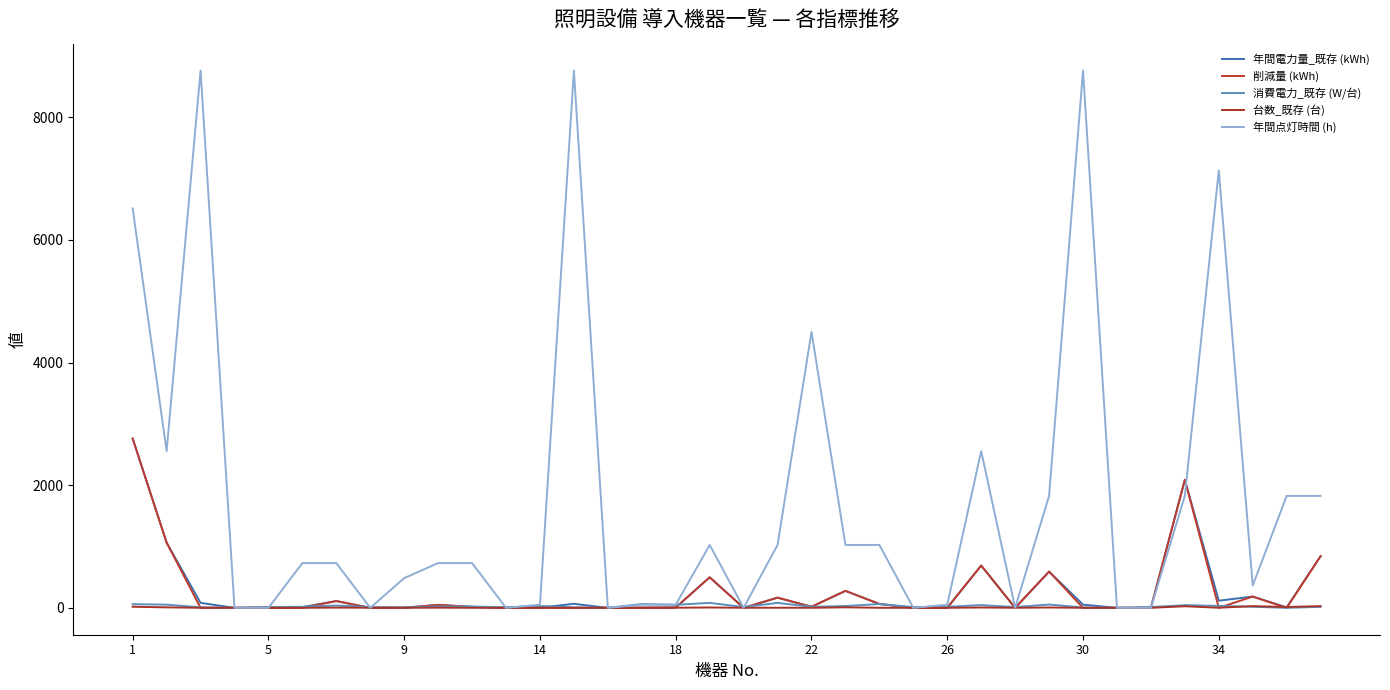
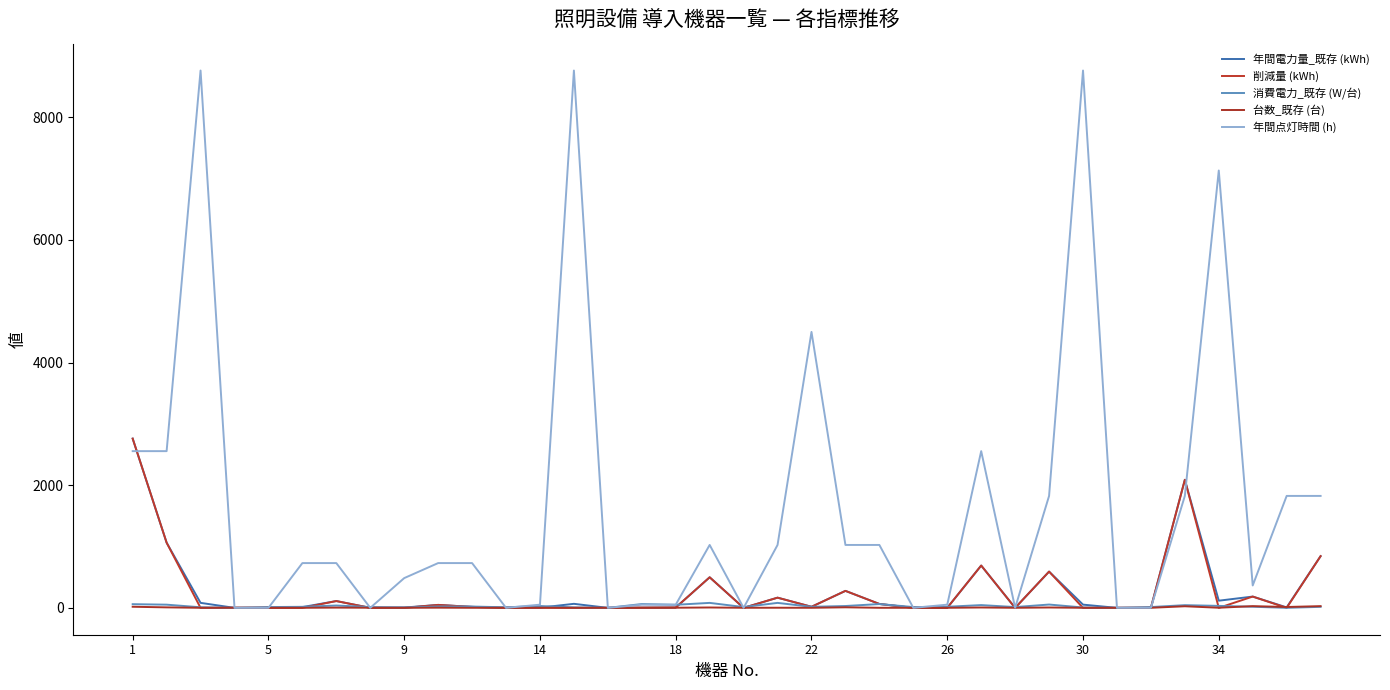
  {
    "年間点灯時間 (h)": {
-     "1": 6500,
+     "1": 2600,
      "9": 500,
      "22": 4500,
      "30": 8800,
      "34": 7100
    }
  }
